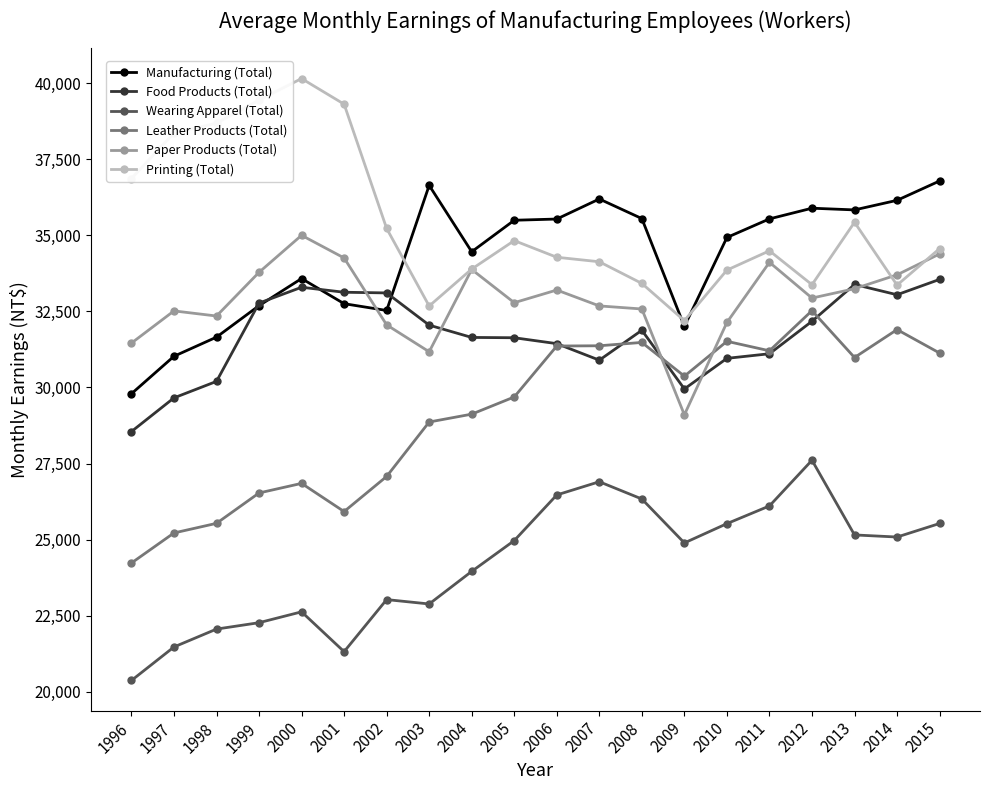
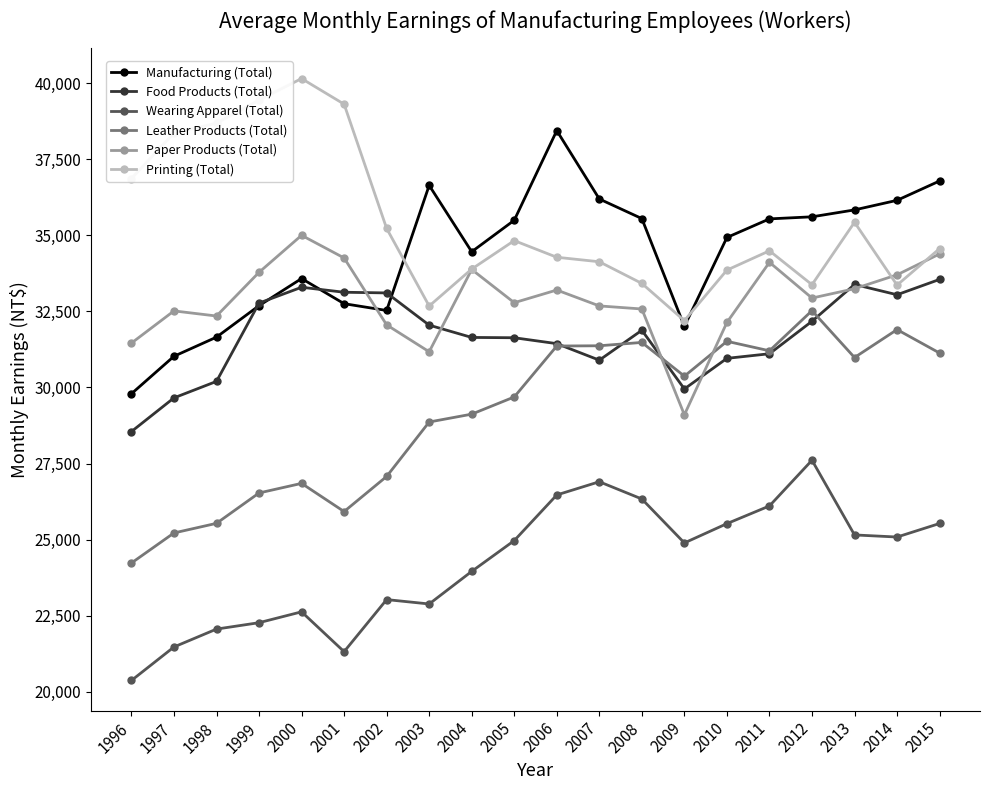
  {
    "Manufacturing (Total)": {
      "1996": "29,800",
      "1997": "31,000",
      "1998": "31,700",
      "1999": "32,700",
      "2000": "33,600",
      "2001": "32,800",
      "2002": "32,500",
      "2003": "36,600",
      "2004": "34,500",
      "2005": "35,500",
-     "2006": "35,500",
+     "2006": "38,400",
      "2007": "36,200",
      "2008": "35,600",
      "2009": "32,000",
      "2010": "34,900",
      "2011": "35,500",
-     "2012": "35,900",
+     "2012": "35,600",
      "2013": "35,800",
      "2014": "36,200",
      "2015": "36,800"
    }
  }
